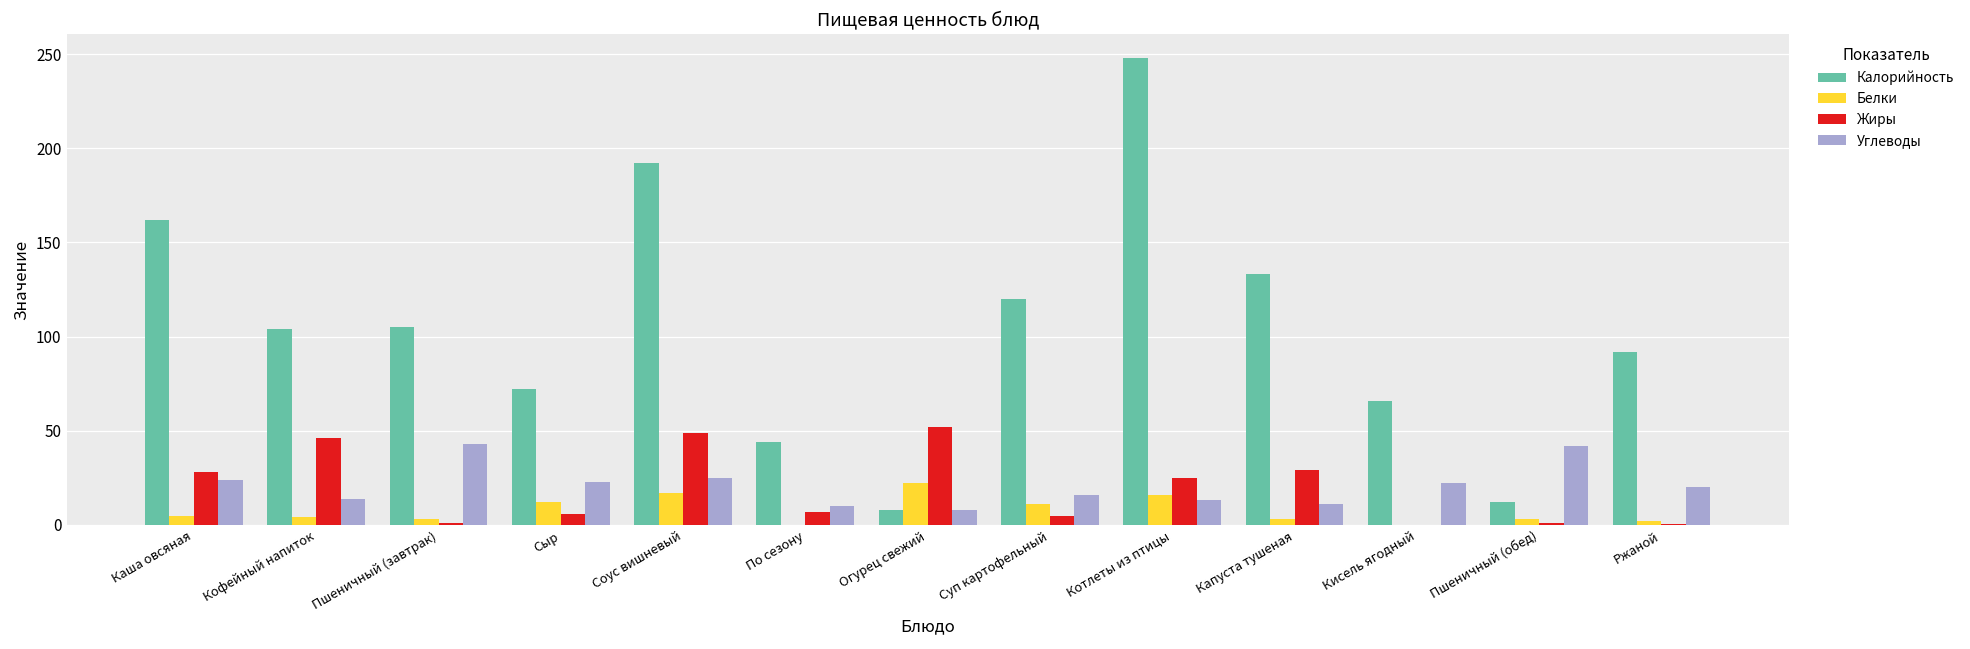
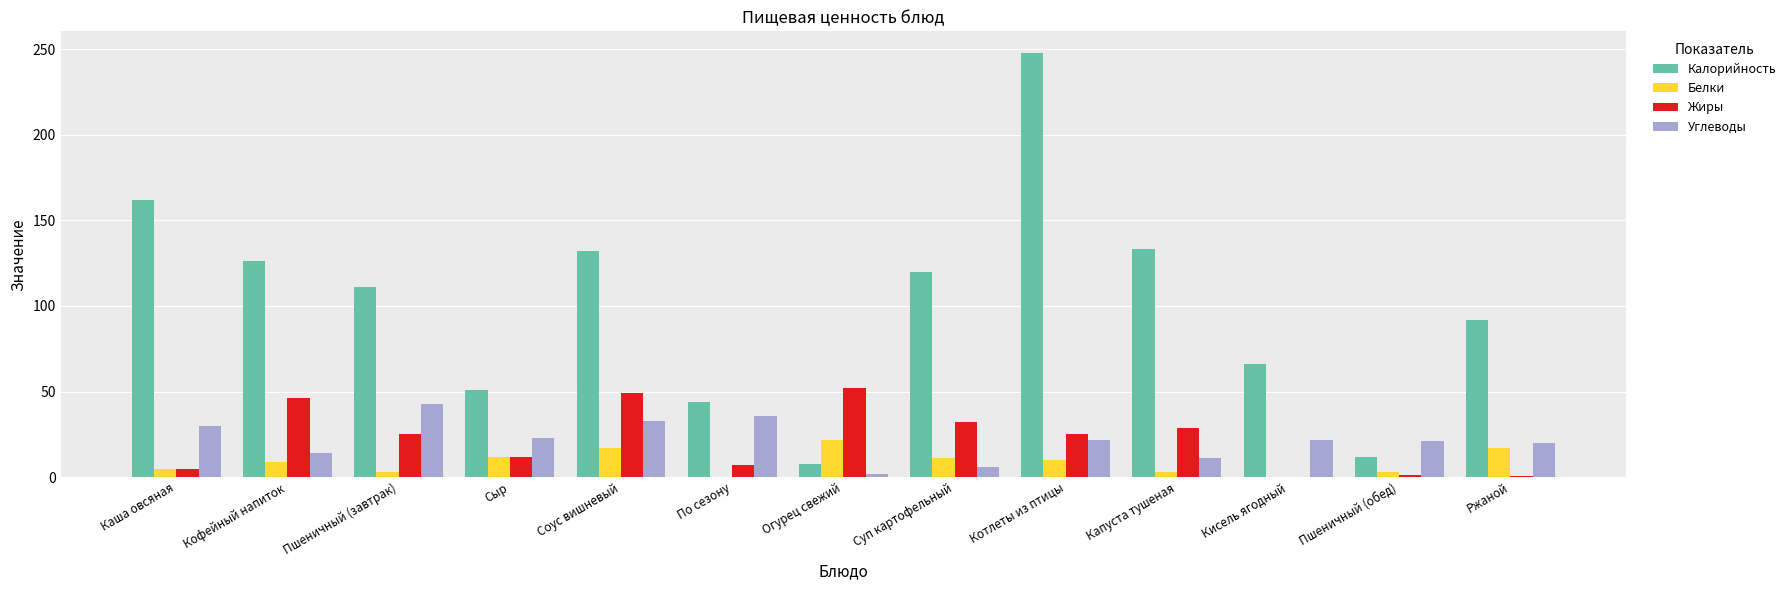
  {
    "Калорийность": {
      "Каша овсяная": 162,
-     "Кофейный напиток": 104,
-     "Пшеничный (завтрак)": 105,
-     "Сыр": 72,
-     "Соус вишневый": 192,
+     "Кофейный напиток": 126,
+     "Пшеничный (завтрак)": 111,
+     "Сыр": 51,
+     "Соус вишневый": 132,
      "По сезону": 44,
      "Огурец свежий": 8,
      "Суп картофельный": 120,
      "Котлеты из птицы": 248,
      "Капуста тушеная": 133,
      "Кисель ягодный": 66,
      "Пшеничный (обед)": 12,
      "Ржаной": 92
    },
    "Белки": {
      "Каша овсяная": 5,
-     "Кофейный напиток": 4,
+     "Кофейный напиток": 9,
      "Пшеничный (завтрак)": 3,
      "Сыр": 12,
      "Соус вишневый": 17,
      "По сезону": 0,
      "Огурец свежий": 22,
      "Суп картофельный": 11,
-     "Котлеты из птицы": 16,
+     "Котлеты из птицы": 10,
      "Капуста тушеная": 3,
      "Кисель ягодный": 0,
      "Пшеничный (обед)": 3,
-     "Ржаной": 2
+     "Ржаной": 17
    },
    "Жиры": {
-     "Каша овсяная": 28,
+     "Каша овсяная": 5,
      "Кофейный напиток": 46,
-     "Пшеничный (завтрак)": 1,
-     "Сыр": 6,
+     "Пшеничный (завтрак)": 25,
+     "Сыр": 12,
      "Соус вишневый": 49,
      "По сезону": 7,
      "Огурец свежий": 52,
-     "Суп картофельный": 5,
+     "Суп картофельный": 32,
      "Котлеты из птицы": 25,
      "Капуста тушеная": 29,
      "Кисель ягодный": 0
    },
    "Углеводы": {
-     "Каша овсяная": 24,
+     "Каша овсяная": 30,
      "Кофейный напиток": 14,
      "Пшеничный (завтрак)": 43,
      "Сыр": 23,
-     "Соус вишневый": 25,
-     "По сезону": 10,
-     "Огурец свежий": 8,
-     "Суп картофельный": 16,
-     "Котлеты из птицы": 13,
+     "Соус вишневый": 33,
+     "По сезону": 36,
+     "Огурец свежий": 2,
+     "Суп картофельный": 6,
+     "Котлеты из птицы": 22,
      "Капуста тушеная": 11,
      "Кисель ягодный": 22,
-     "Пшеничный (обед)": 42,
+     "Пшеничный (обед)": 21,
      "Ржаной": 20
    }
  }
